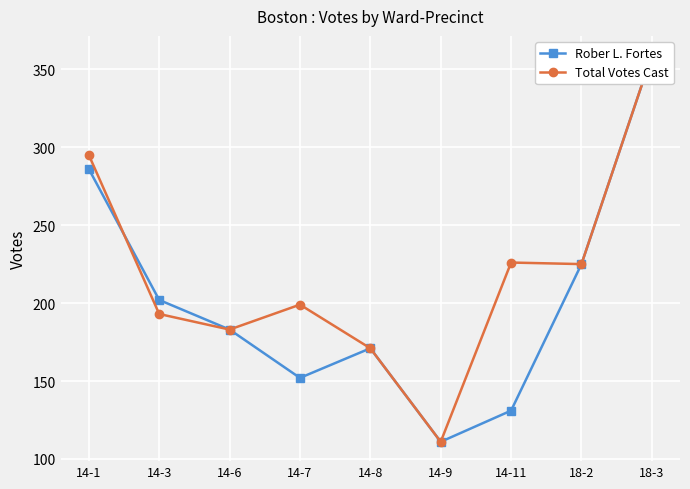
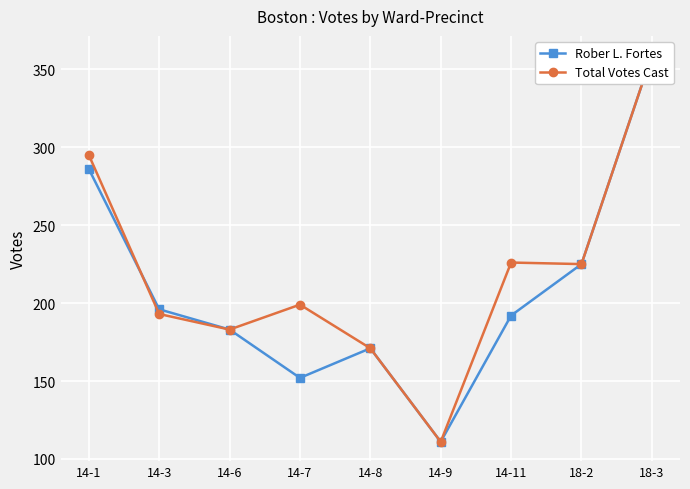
  {
    "Rober L. Fortes": {
      "14-1": 286,
-     "14-3": 202,
+     "14-3": 196,
      "14-7": 152,
-     "14-11": 131
+     "14-11": 192
    },
    "Total Votes Cast": {
      "14-1": 295,
      "14-3": 193,
      "14-7": 199,
      "14-11": 226
    }
  }
